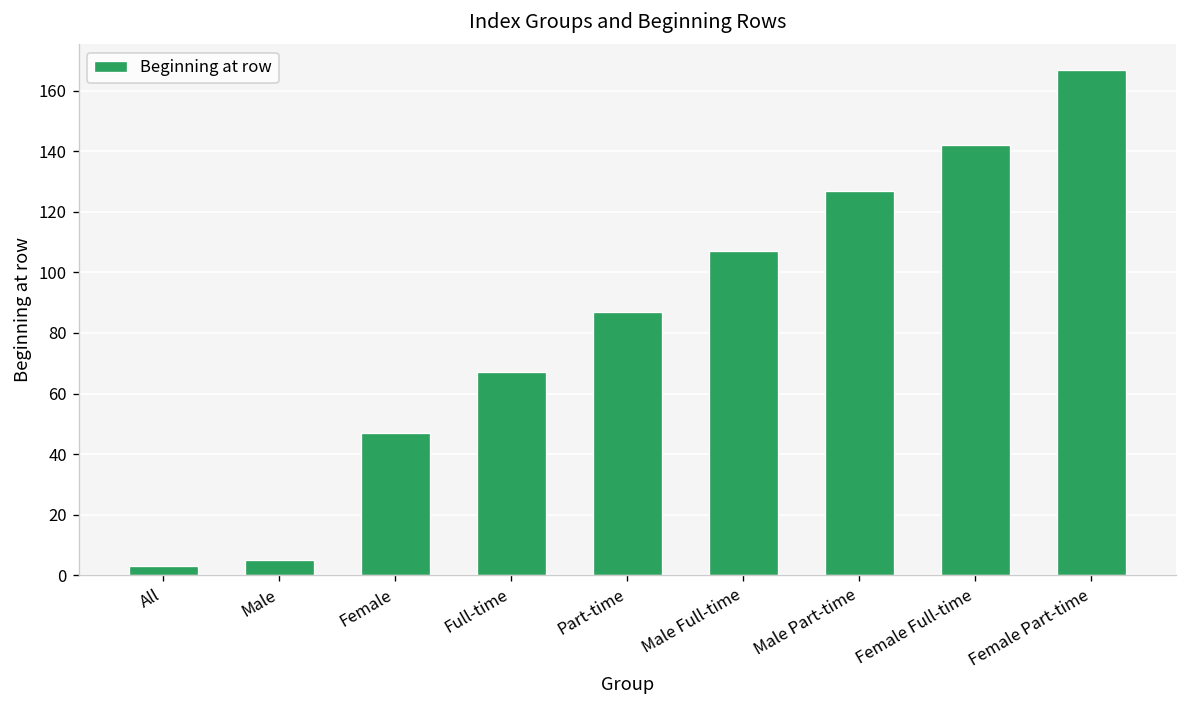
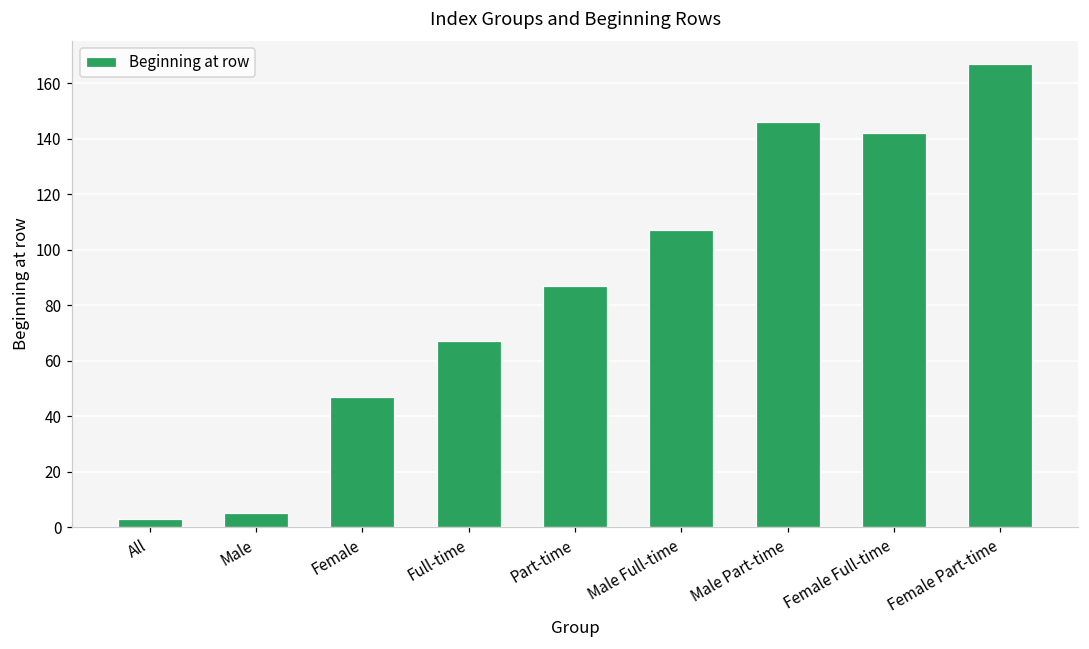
  {
    "All": 3,
    "Male": 5,
    "Female": 47,
    "Full-time": 67,
    "Part-time": 87,
    "Male Full-time": 107,
-   "Male Part-time": 127,
+   "Male Part-time": 146,
    "Female Full-time": 142,
    "Female Part-time": 167
  }
